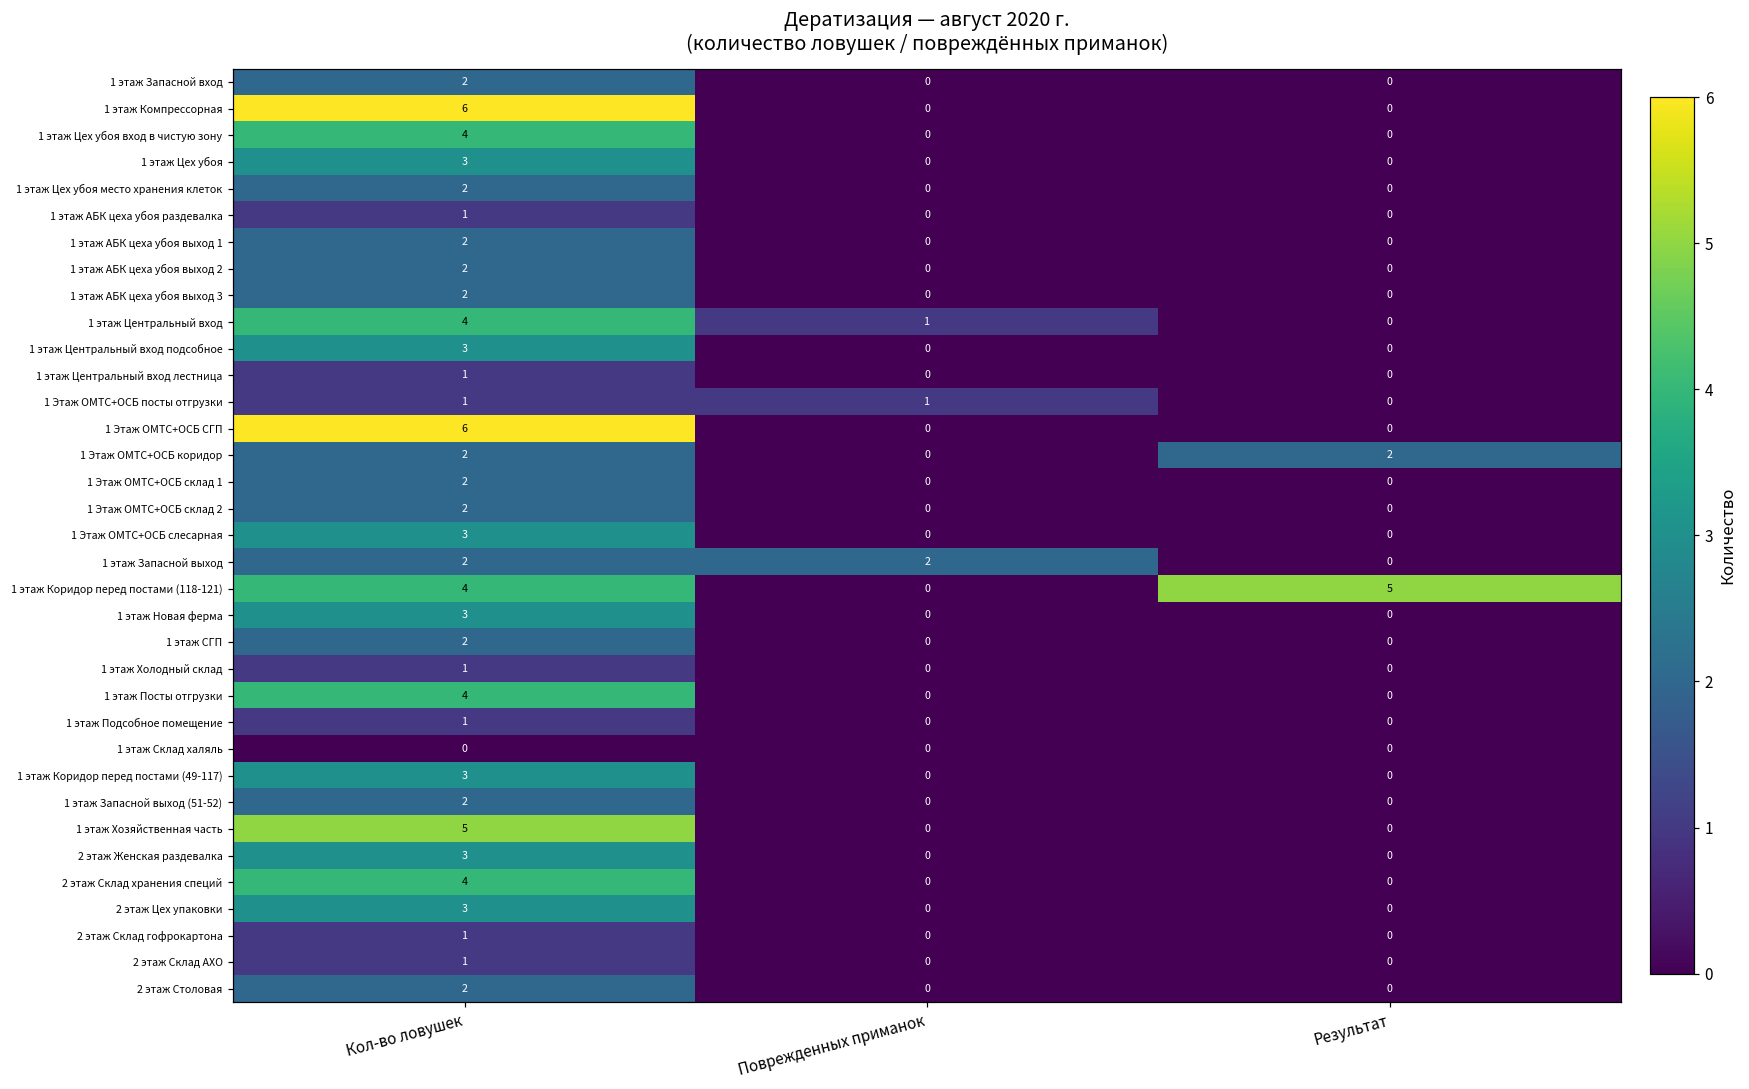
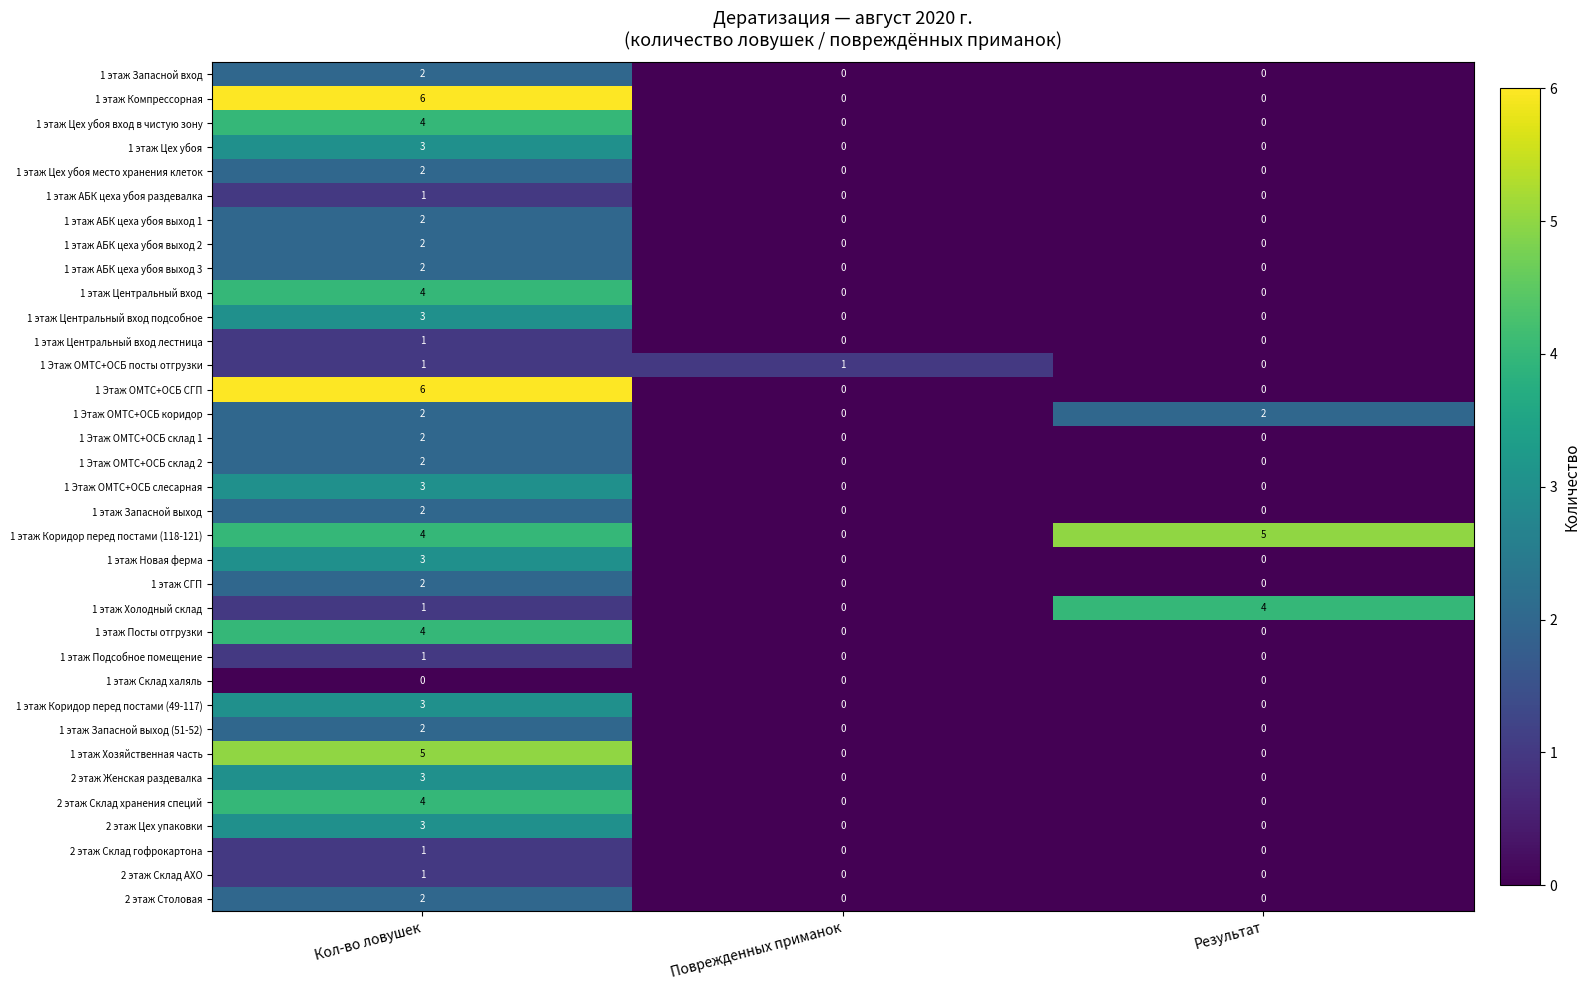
  {
    "1 этаж Запасной вход": {
      "Кол-во ловушек": 2,
      "Поврежденных приманок": 0,
      "Результат": 0
    },
    "1 этаж Компрессорная": {
      "Кол-во ловушек": 6,
      "Поврежденных приманок": 0,
      "Результат": 0
    },
    "1 этаж Цех убоя вход в чистую зону": {
      "Кол-во ловушек": 4,
      "Поврежденных приманок": 0,
      "Результат": 0
    },
    "1 этаж Цех убоя": {
      "Кол-во ловушек": 3,
      "Поврежденных приманок": 0,
      "Результат": 0
    },
    "1 этаж Цех убоя место хранения клеток": {
      "Кол-во ловушек": 2,
      "Поврежденных приманок": 0,
      "Результат": 0
    },
    "1 этаж АБК цеха убоя раздевалка": {
      "Кол-во ловушек": 1,
      "Поврежденных приманок": 0,
      "Результат": 0
    },
    "1 этаж АБК цеха убоя выход 1": {
      "Кол-во ловушек": 2,
      "Поврежденных приманок": 0,
      "Результат": 0
    },
    "1 этаж АБК цеха убоя выход 2": {
      "Кол-во ловушек": 2,
      "Поврежденных приманок": 0,
      "Результат": 0
    },
    "1 этаж АБК цеха убоя выход 3": {
      "Кол-во ловушек": 2,
      "Поврежденных приманок": 0,
      "Результат": 0
    },
    "1 этаж Центральный вход": {
      "Кол-во ловушек": 4,
-     "Поврежденных приманок": 1,
+     "Поврежденных приманок": 0,
      "Результат": 0
    },
    "1 этаж Центральный вход подсобное": {
      "Кол-во ловушек": 3,
      "Поврежденных приманок": 0,
      "Результат": 0
    },
    "1 этаж Центральный вход лестница": {
      "Кол-во ловушек": 1,
      "Поврежденных приманок": 0,
      "Результат": 0
    },
    "1 Этаж ОМТС+ОСБ посты отгрузки": {
      "Кол-во ловушек": 1,
      "Поврежденных приманок": 1,
      "Результат": 0
    },
    "1 Этаж ОМТС+ОСБ СГП": {
      "Кол-во ловушек": 6,
      "Поврежденных приманок": 0,
      "Результат": 0
    },
    "1 Этаж ОМТС+ОСБ коридор": {
      "Кол-во ловушек": 2,
      "Поврежденных приманок": 0,
      "Результат": 2
    },
    "1 Этаж ОМТС+ОСБ склад 1": {
      "Кол-во ловушек": 2,
      "Поврежденных приманок": 0,
      "Результат": 0
    },
    "1 Этаж ОМТС+ОСБ склад 2": {
      "Кол-во ловушек": 2,
      "Поврежденных приманок": 0,
      "Результат": 0
    },
    "1 Этаж ОМТС+ОСБ слесарная": {
      "Кол-во ловушек": 3,
      "Поврежденных приманок": 0,
      "Результат": 0
    },
    "1 этаж Запасной выход": {
      "Кол-во ловушек": 2,
-     "Поврежденных приманок": 2,
+     "Поврежденных приманок": 0,
      "Результат": 0
    },
    "1 этаж Коридор перед постами (118-121)": {
      "Кол-во ловушек": 4,
      "Поврежденных приманок": 0,
      "Результат": 5
    },
    "1 этаж Новая ферма": {
      "Кол-во ловушек": 3,
      "Поврежденных приманок": 0,
      "Результат": 0
    },
    "1 этаж СГП": {
      "Кол-во ловушек": 2,
      "Поврежденных приманок": 0,
      "Результат": 0
    },
    "1 этаж Холодный склад": {
      "Кол-во ловушек": 1,
      "Поврежденных приманок": 0,
-     "Результат": 0
+     "Результат": 4
    },
    "1 этаж Посты отгрузки": {
      "Кол-во ловушек": 4,
      "Поврежденных приманок": 0,
      "Результат": 0
    },
    "1 этаж Подсобное помещение": {
      "Кол-во ловушек": 1,
      "Поврежденных приманок": 0,
      "Результат": 0
    },
    "1 этаж Склад халяль": {
      "Кол-во ловушек": 0,
      "Поврежденных приманок": 0,
      "Результат": 0
    },
    "1 этаж Коридор перед постами (49-117)": {
      "Кол-во ловушек": 3,
      "Поврежденных приманок": 0,
      "Результат": 0
    },
    "1 этаж Запасной выход (51-52)": {
      "Кол-во ловушек": 2,
      "Поврежденных приманок": 0,
      "Результат": 0
    },
    "1 этаж Хозяйственная часть": {
      "Кол-во ловушек": 5,
      "Поврежденных приманок": 0,
      "Результат": 0
    },
    "2 этаж Женская раздевалка": {
      "Кол-во ловушек": 3,
      "Поврежденных приманок": 0,
      "Результат": 0
    },
    "2 этаж Склад хранения специй": {
      "Кол-во ловушек": 4,
      "Поврежденных приманок": 0,
      "Результат": 0
    },
    "2 этаж Цех упаковки": {
      "Кол-во ловушек": 3,
      "Поврежденных приманок": 0,
      "Результат": 0
    },
    "2 этаж Склад гофрокартона": {
      "Кол-во ловушек": 1,
      "Поврежденных приманок": 0,
      "Результат": 0
    },
    "2 этаж Склад АХО": {
      "Кол-во ловушек": 1,
      "Поврежденных приманок": 0,
      "Результат": 0
    },
    "2 этаж Столовая": {
      "Кол-во ловушек": 2,
      "Поврежденных приманок": 0,
      "Результат": 0
    }
  }
